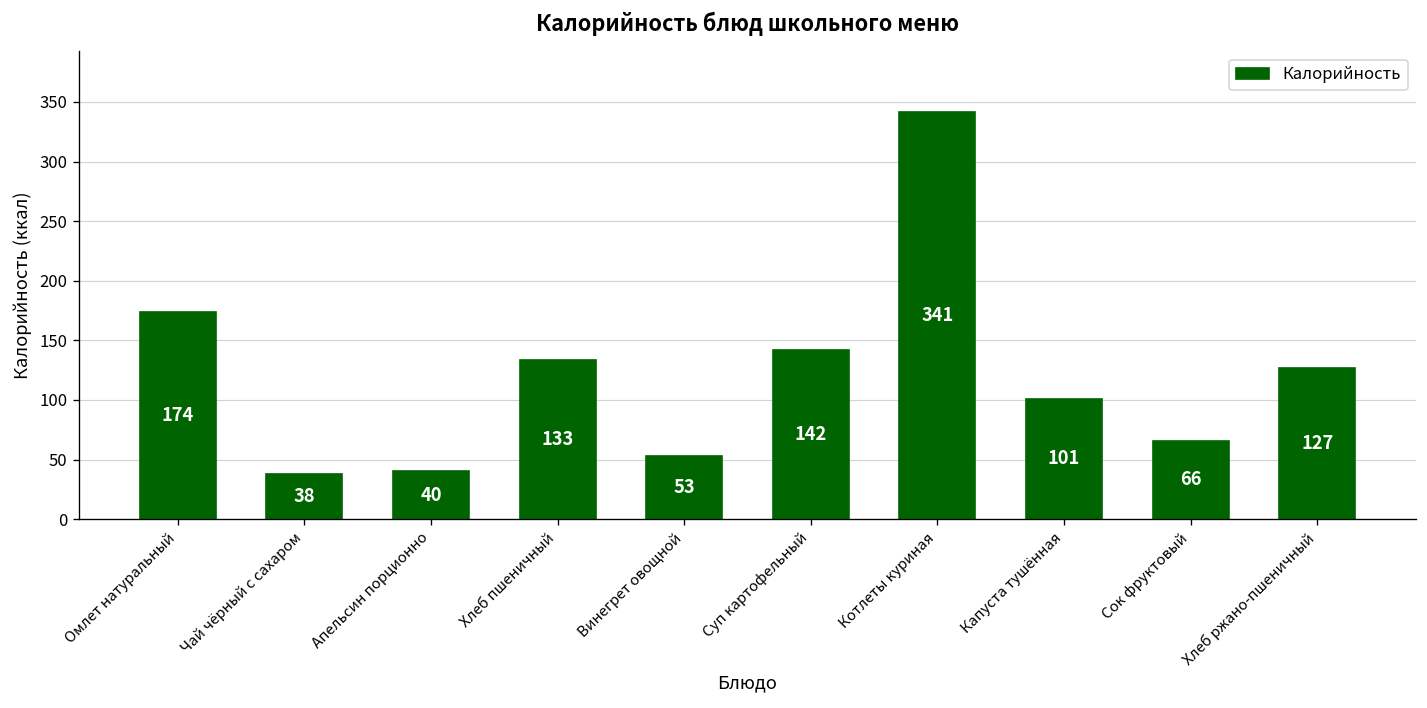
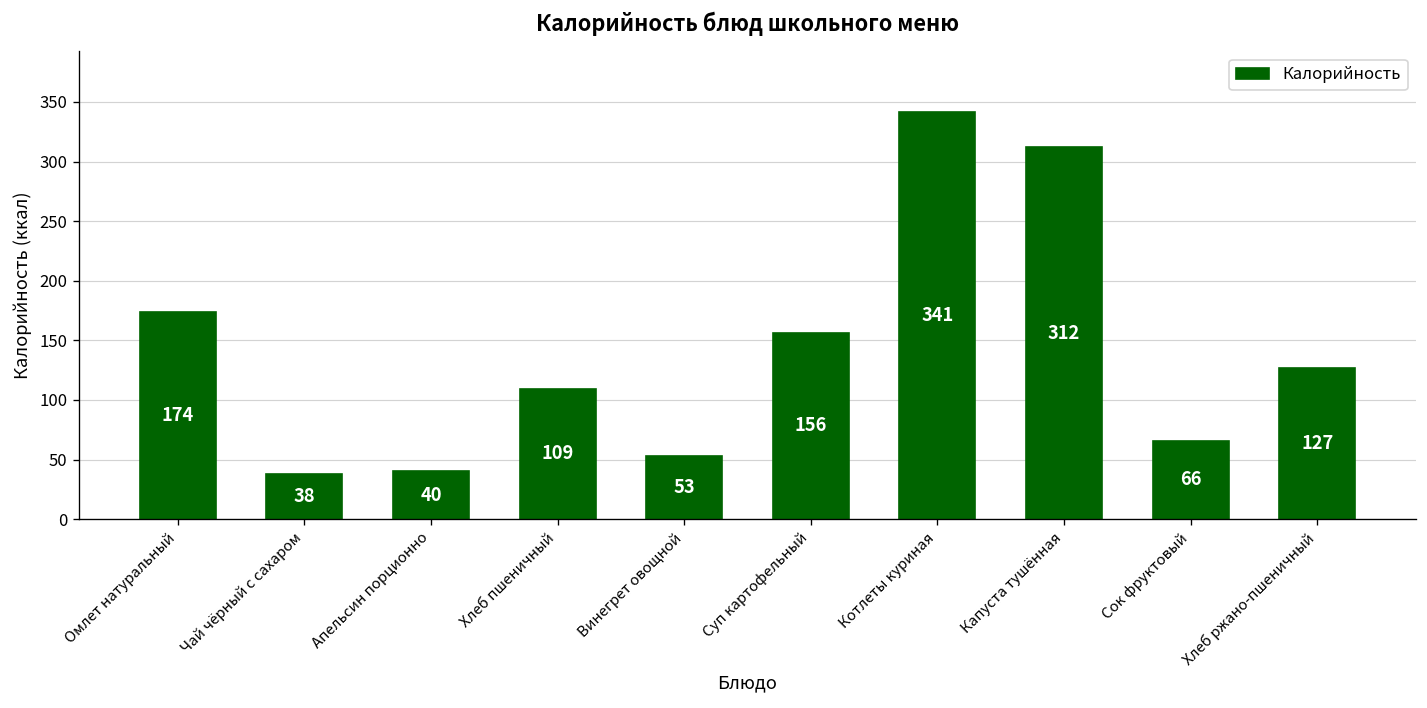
  {
    "Омлет натуральный": 174,
    "Чай чёрный с сахаром": 38,
    "Апельсин порционно": 40,
-   "Хлеб пшеничный": 133,
+   "Хлеб пшеничный": 109,
    "Винегрет овощной": 53,
-   "Суп картофельный": 142,
+   "Суп картофельный": 156,
    "Котлеты куриная": 341,
-   "Капуста тушённая": 101,
+   "Капуста тушённая": 312,
    "Сок фруктовый": 66,
    "Хлеб ржано-пшеничный": 127
  }
